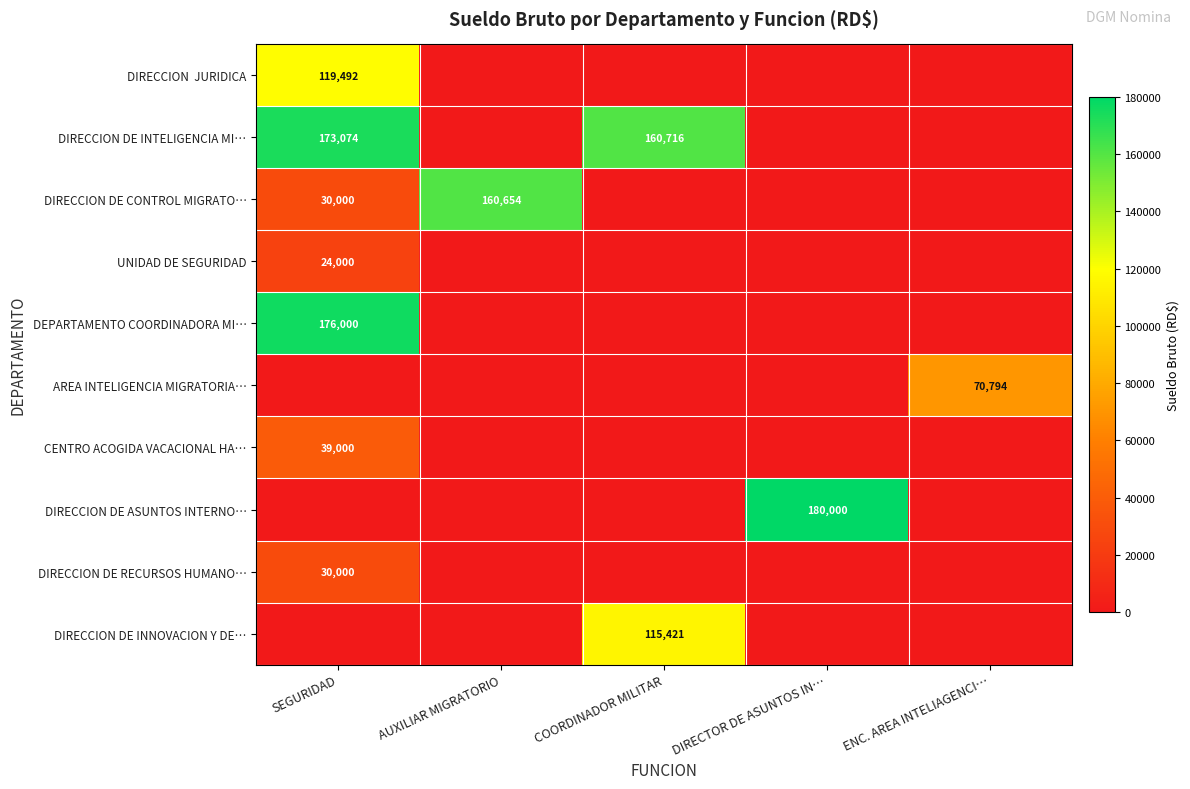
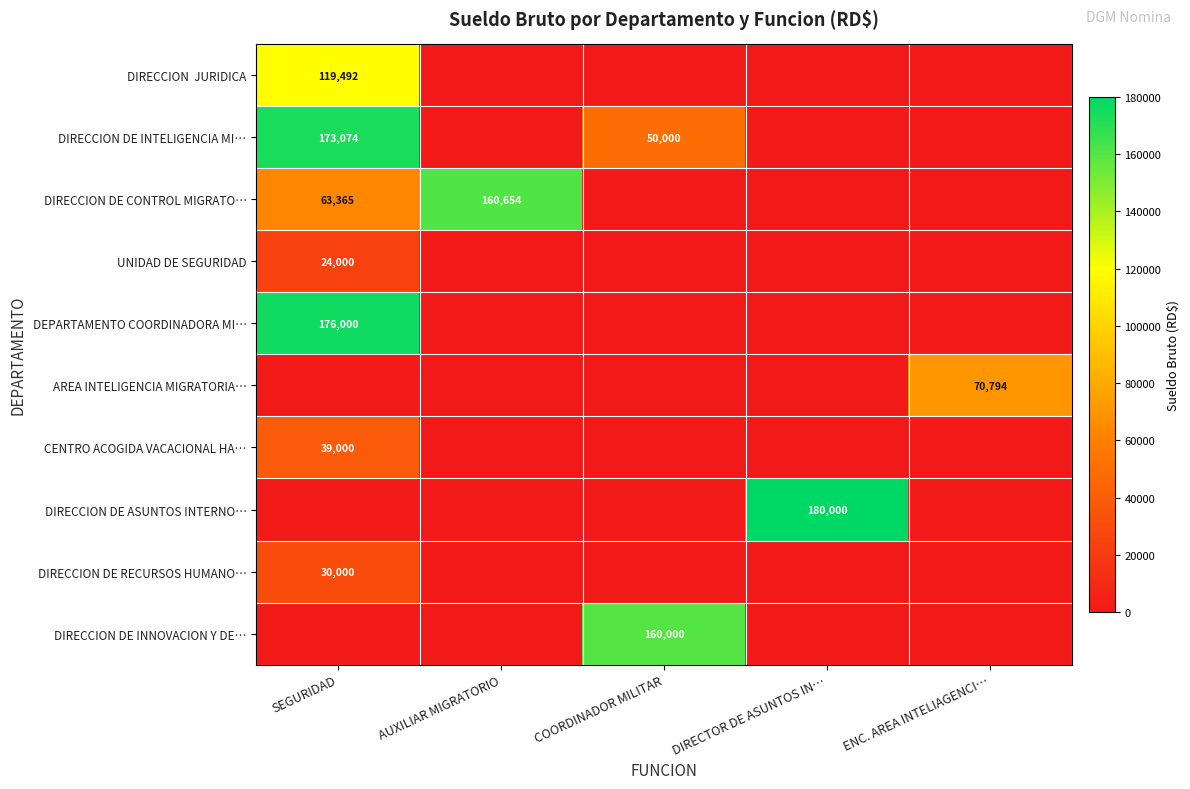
  {
    "DIRECCION JURIDICA": {
      "SEGURIDAD": "119,492"
    },
    "DIRECCION DE INTELIGENCIA MI…": {
      "SEGURIDAD": "173,074",
-     "COORDINADOR MILITAR": "160,716"
+     "COORDINADOR MILITAR": "50,000"
    },
    "DIRECCION DE CONTROL MIGRATO…": {
-     "SEGURIDAD": "30,000",
+     "SEGURIDAD": "63,365",
      "AUXILIAR MIGRATORIO": "160,654"
    },
    "UNIDAD DE SEGURIDAD": {
      "SEGURIDAD": "24,000"
    },
    "DEPARTAMENTO COORDINADORA MI…": {
      "SEGURIDAD": "176,000"
    },
    "AREA INTELIGENCIA MIGRATORIA…": {
      "ENC. AREA INTELIAGENCI…": "70,794"
    },
    "CENTRO ACOGIDA VACACIONAL HA…": {
      "SEGURIDAD": "39,000"
    },
    "DIRECCION DE ASUNTOS INTERNO…": {
      "DIRECTOR DE ASUNTOS IN…": "180,000"
    },
    "DIRECCION DE RECURSOS HUMANO…": {
      "SEGURIDAD": "30,000"
    },
    "DIRECCION DE INNOVACION Y DE…": {
-     "COORDINADOR MILITAR": "115,421"
+     "COORDINADOR MILITAR": "160,000"
    }
  }
